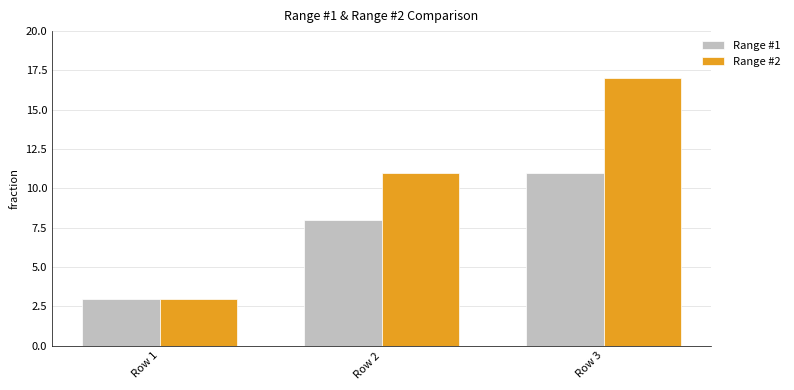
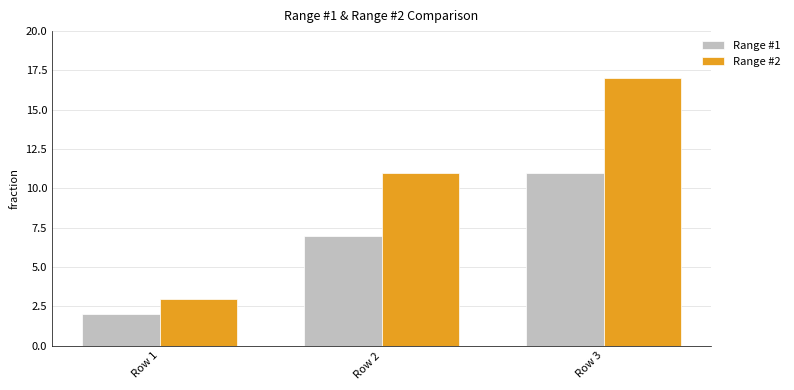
  {
    "Range #1": {
-     "Row 1": 3,
-     "Row 2": 8,
+     "Row 1": 2,
+     "Row 2": 7,
      "Row 3": 11
    },
    "Range #2": {
      "Row 1": 3,
      "Row 2": 11,
      "Row 3": 17
    }
  }
